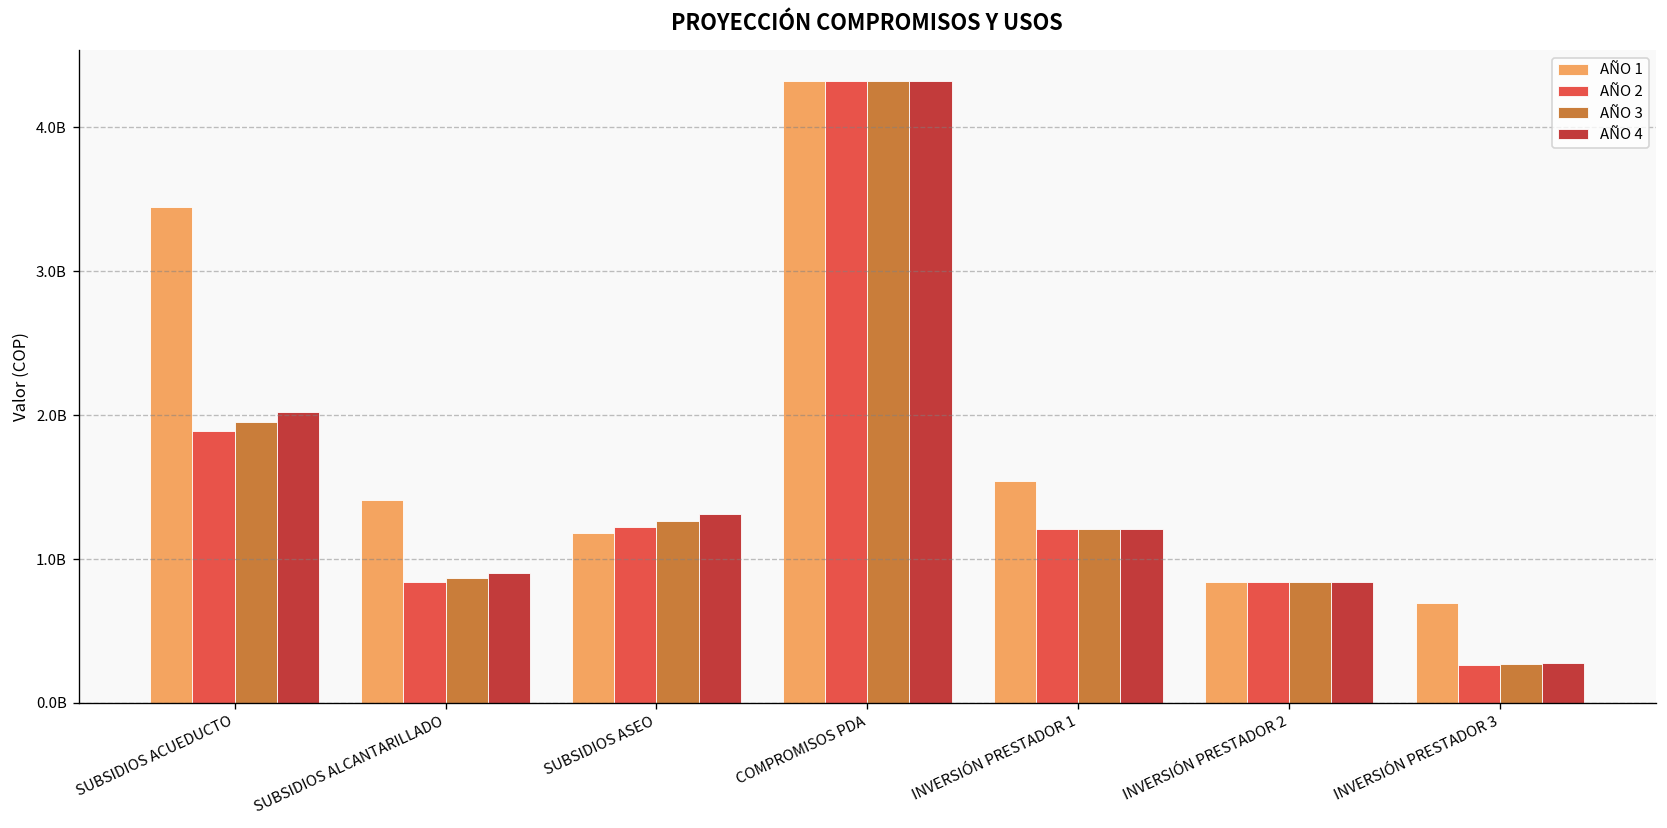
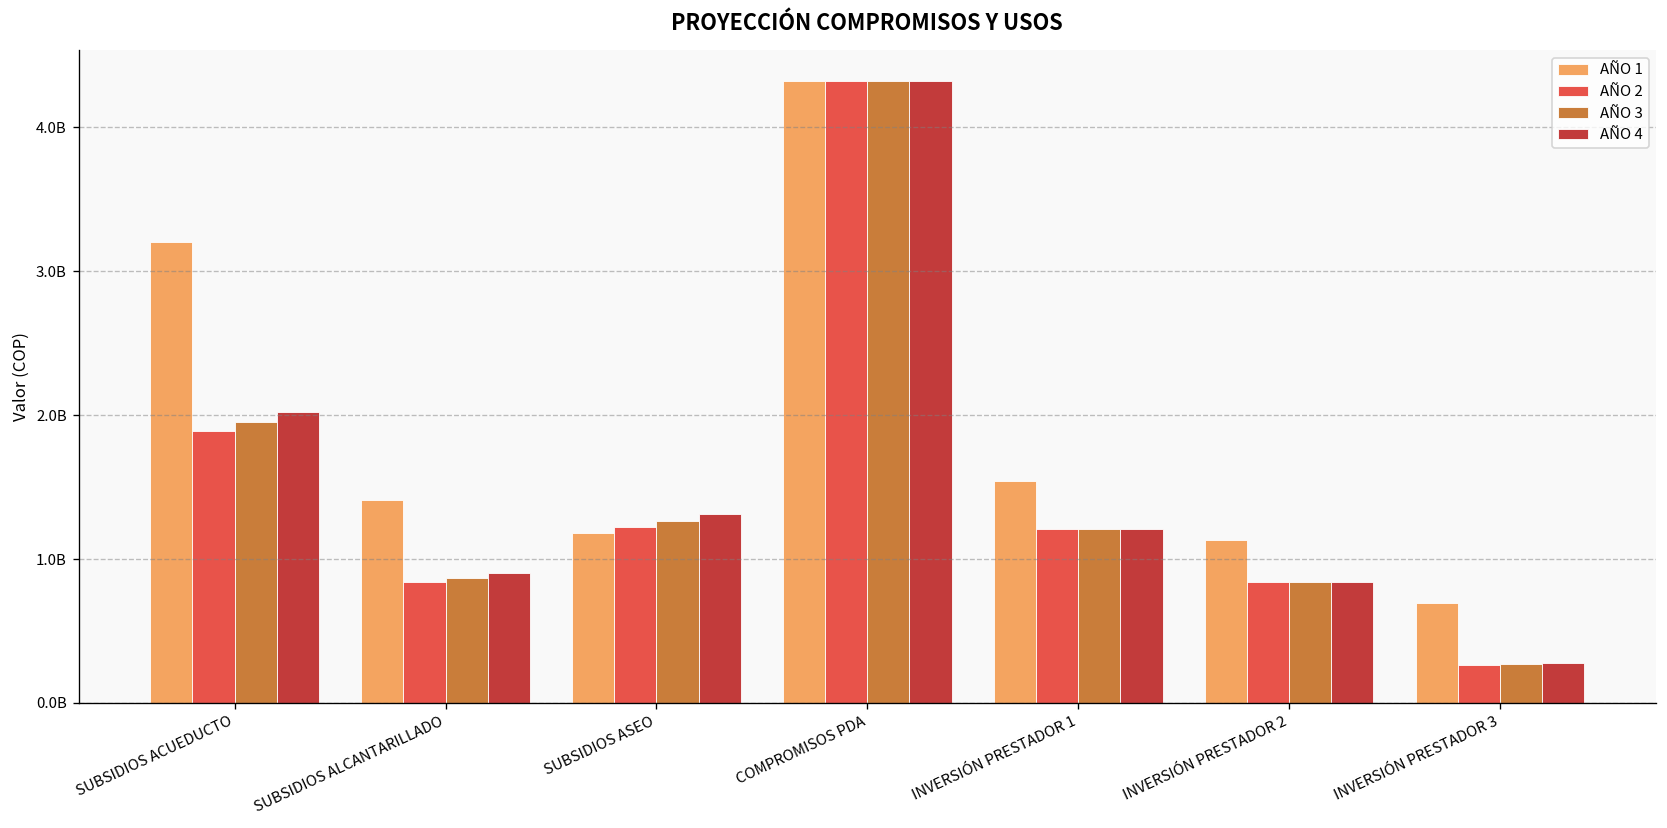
  {
    "AÑO 1": {
-     "SUBSIDIOS ACUEDUCTO": 3440000000,
+     "SUBSIDIOS ACUEDUCTO": 3200000000,
      "SUBSIDIOS ALCANTARILLADO": 1410000000,
      "SUBSIDIOS ASEO": 1180000000,
      "COMPROMISOS PDA": 4320000000,
      "INVERSIÓN PRESTADOR 1": 1540000000,
-     "INVERSIÓN PRESTADOR 2": 840000000,
+     "INVERSIÓN PRESTADOR 2": 1130000000,
      "INVERSIÓN PRESTADOR 3": 690000000
    }
  }
